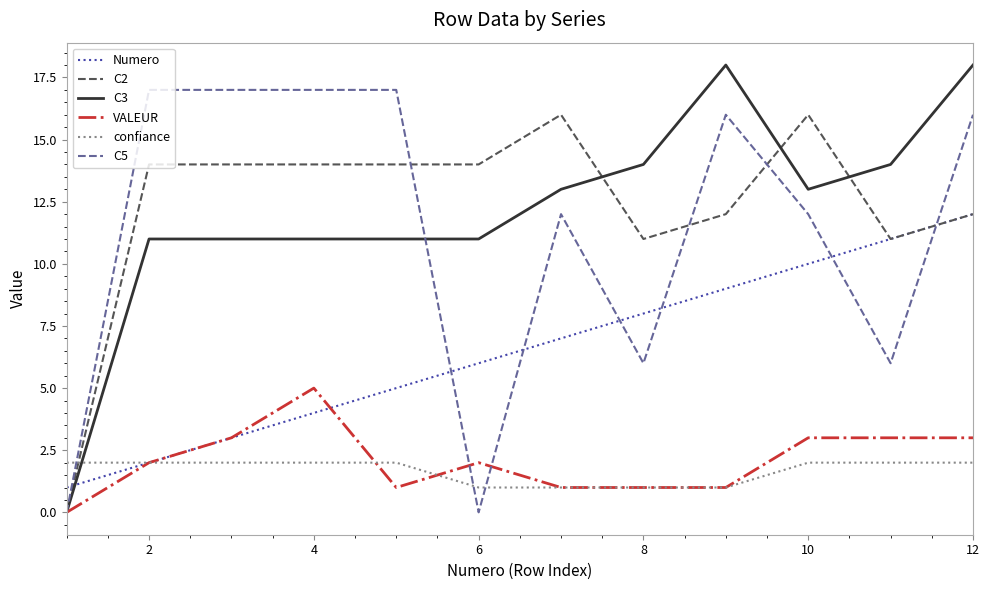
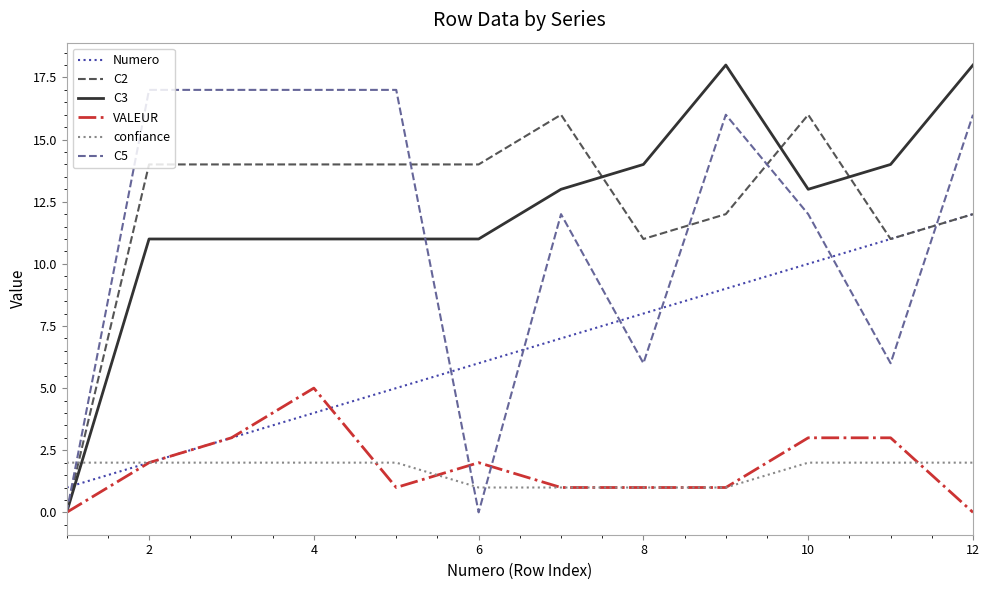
  {
    "VALEUR": {
      "4": 5,
      "6": 2,
      "10": 3,
-     "12": 3
+     "12": 0
    }
  }
